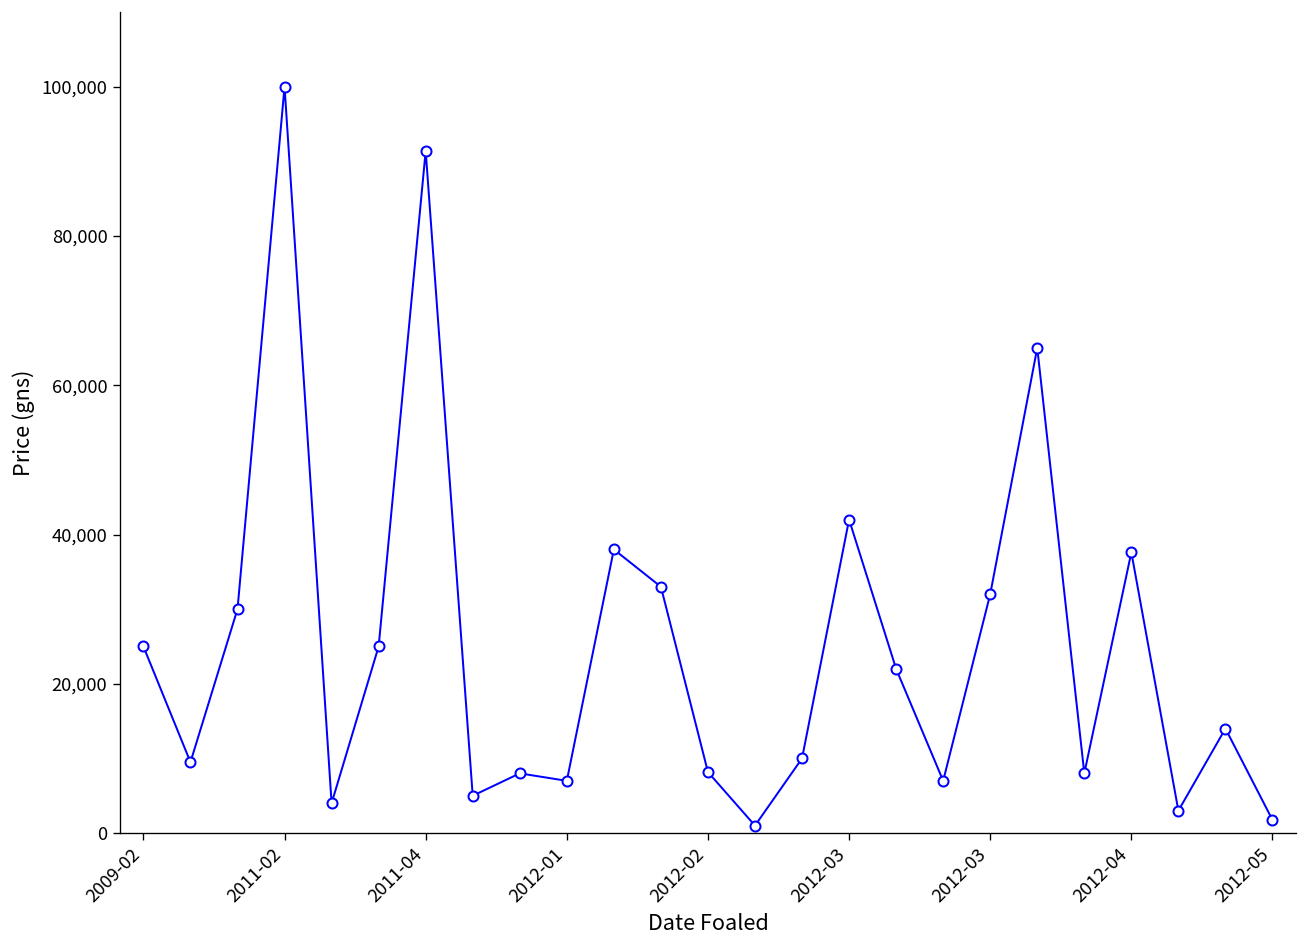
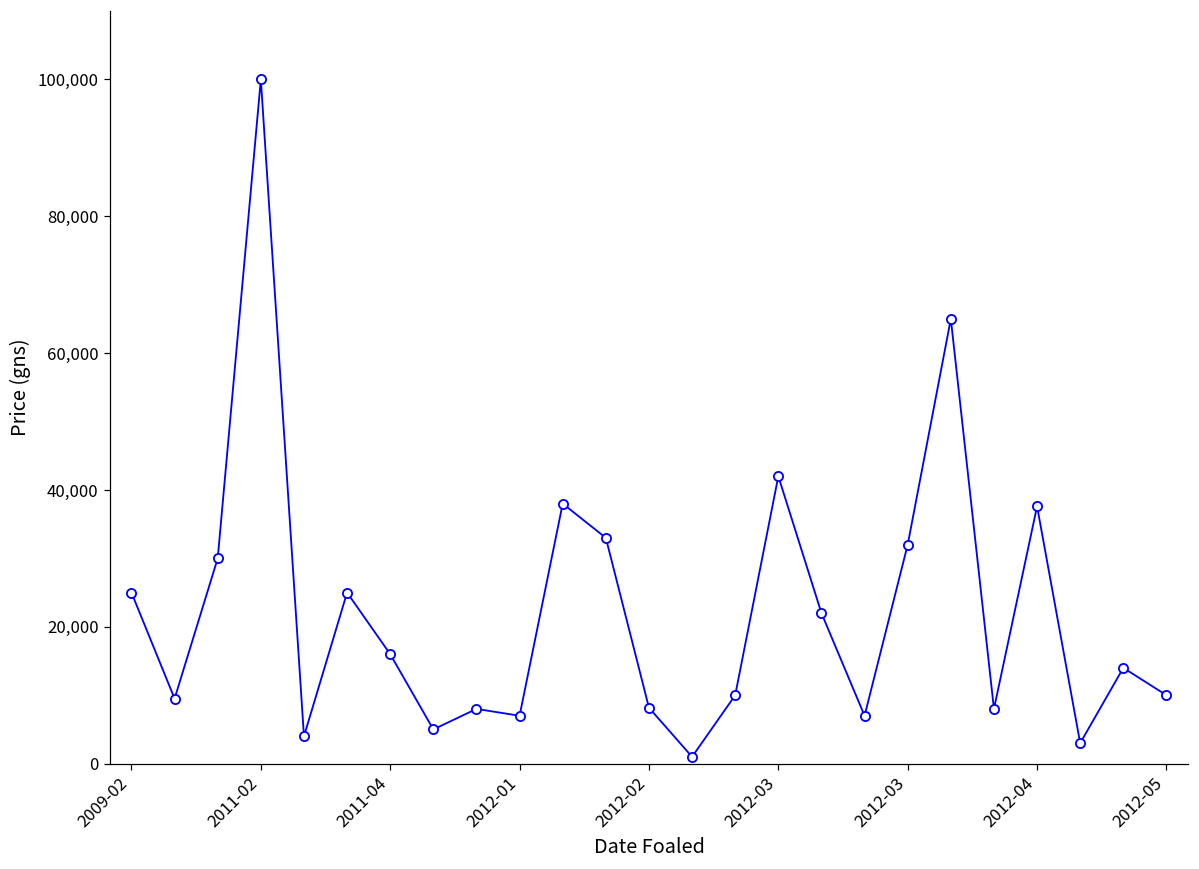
  {
    "2009-02": "25,000",
    "2011-02": "100,000",
-   "2011-04": "91,000",
+   "2011-04": "16,000",
    "2012-01": "7,000",
    "2012-02": "8,000",
    "2012-04": "38,000",
-   "2012-05": "2,000"
+   "2012-05": "10,000"
  }
